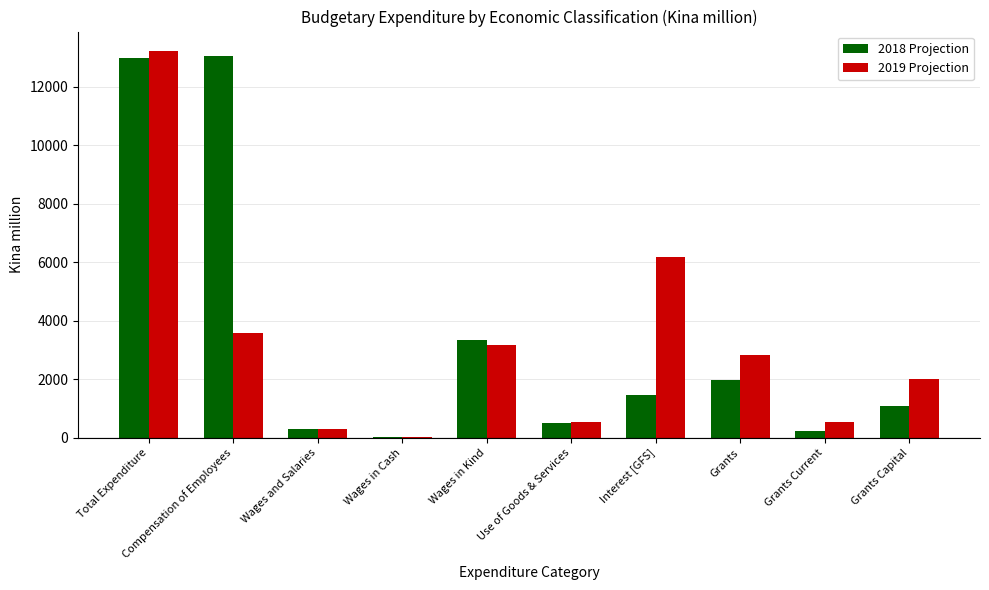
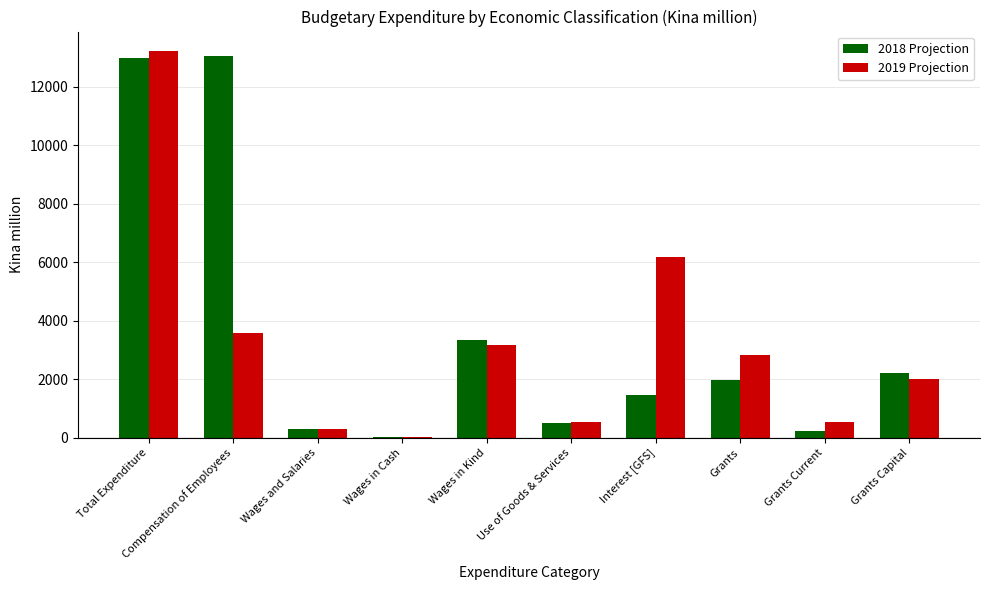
  {
    "2018 Projection": {
      "Total Expenditure": 13000,
      "Compensation of Employees": 13000,
      "Wages and Salaries": 300,
      "Wages in Kind": 3300,
      "Use of Goods & Services": 500,
      "Interest [GFS]": 1400,
      "Grants": 2000,
      "Grants Current": 200,
-     "Grants Capital": 1100
+     "Grants Capital": 2200
    },
    "2019 Projection": {
      "Total Expenditure": 13200,
      "Compensation of Employees": 3600,
      "Wages and Salaries": 300,
      "Wages in Kind": 3200,
      "Use of Goods & Services": 600,
      "Interest [GFS]": 6200,
      "Grants": 2800,
      "Grants Current": 500,
      "Grants Capital": 2000
    }
  }
